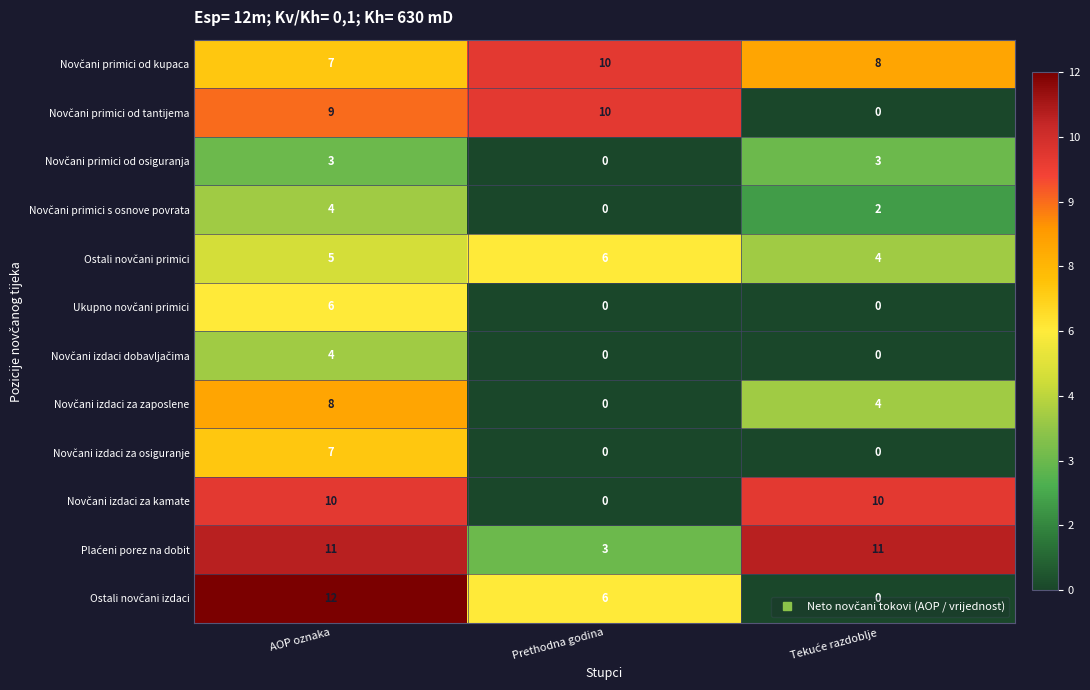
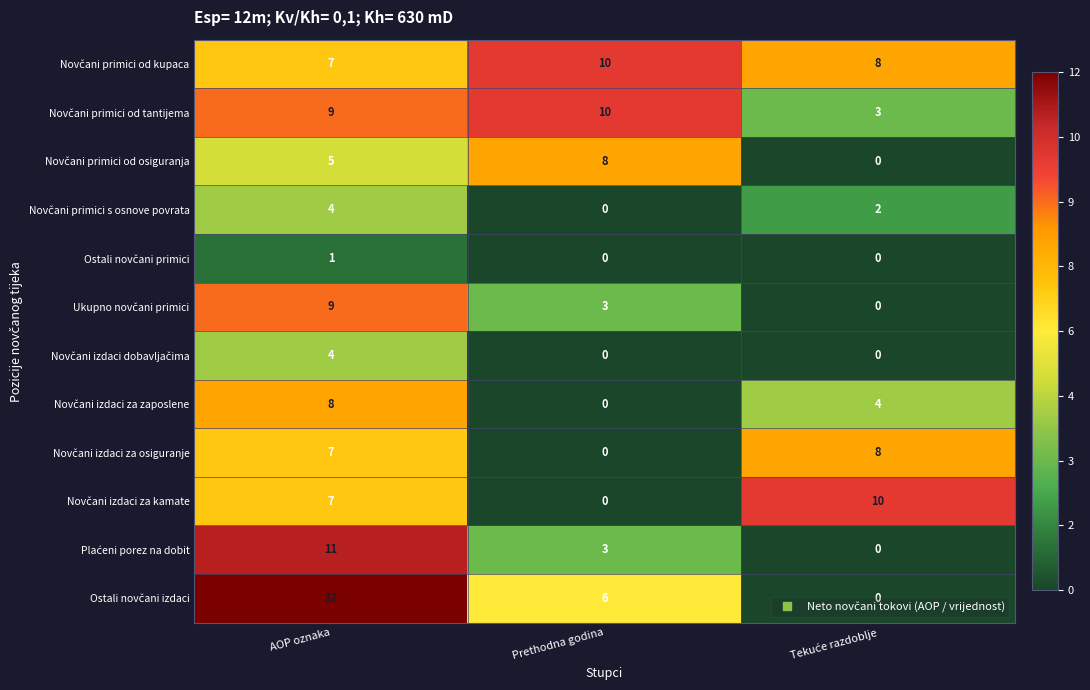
  {
    "Novčani primici od kupaca": {
      "AOP oznaka": 7,
      "Prethodna godina": 10,
      "Tekuće razdoblje": 8
    },
    "Novčani primici od tantijema": {
      "AOP oznaka": 9,
      "Prethodna godina": 10,
-     "Tekuće razdoblje": 0
+     "Tekuće razdoblje": 3
    },
    "Novčani primici od osiguranja": {
-     "AOP oznaka": 3,
-     "Prethodna godina": 0,
-     "Tekuće razdoblje": 3
+     "AOP oznaka": 5,
+     "Prethodna godina": 8,
+     "Tekuće razdoblje": 0
    },
    "Novčani primici s osnove povrata": {
      "AOP oznaka": 4,
      "Prethodna godina": 0,
      "Tekuće razdoblje": 2
    },
    "Ostali novčani primici": {
-     "AOP oznaka": 5,
-     "Prethodna godina": 6,
-     "Tekuće razdoblje": 4
+     "AOP oznaka": 1,
+     "Prethodna godina": 0,
+     "Tekuće razdoblje": 0
    },
    "Ukupno novčani primici": {
-     "AOP oznaka": 6,
-     "Prethodna godina": 0,
+     "AOP oznaka": 9,
+     "Prethodna godina": 3,
      "Tekuće razdoblje": 0
    },
    "Novčani izdaci dobavljačima": {
      "AOP oznaka": 4,
      "Prethodna godina": 0,
      "Tekuće razdoblje": 0
    },
    "Novčani izdaci za zaposlene": {
      "AOP oznaka": 8,
      "Prethodna godina": 0,
      "Tekuće razdoblje": 4
    },
    "Novčani izdaci za osiguranje": {
      "AOP oznaka": 7,
      "Prethodna godina": 0,
-     "Tekuće razdoblje": 0
+     "Tekuće razdoblje": 8
    },
    "Novčani izdaci za kamate": {
-     "AOP oznaka": 10,
+     "AOP oznaka": 7,
      "Prethodna godina": 0,
      "Tekuće razdoblje": 10
    },
    "Plaćeni porez na dobit": {
      "AOP oznaka": 11,
      "Prethodna godina": 3,
-     "Tekuće razdoblje": 11
+     "Tekuće razdoblje": 0
    },
    "Ostali novčani izdaci": {
      "AOP oznaka": 12,
      "Prethodna godina": 6
    }
  }
